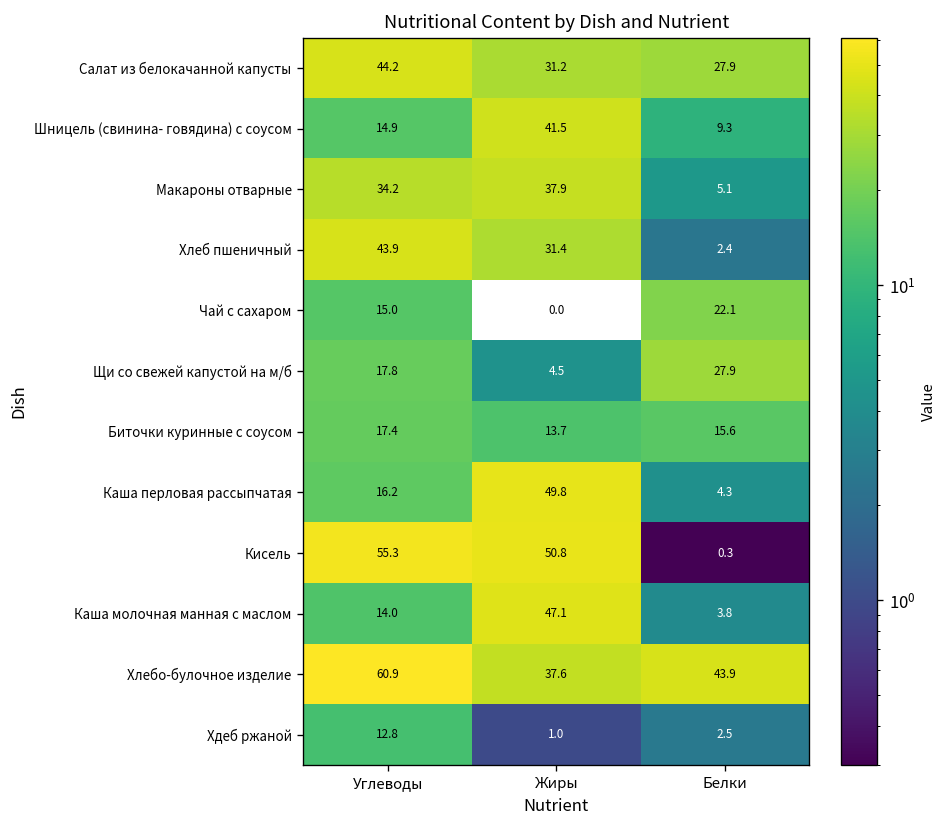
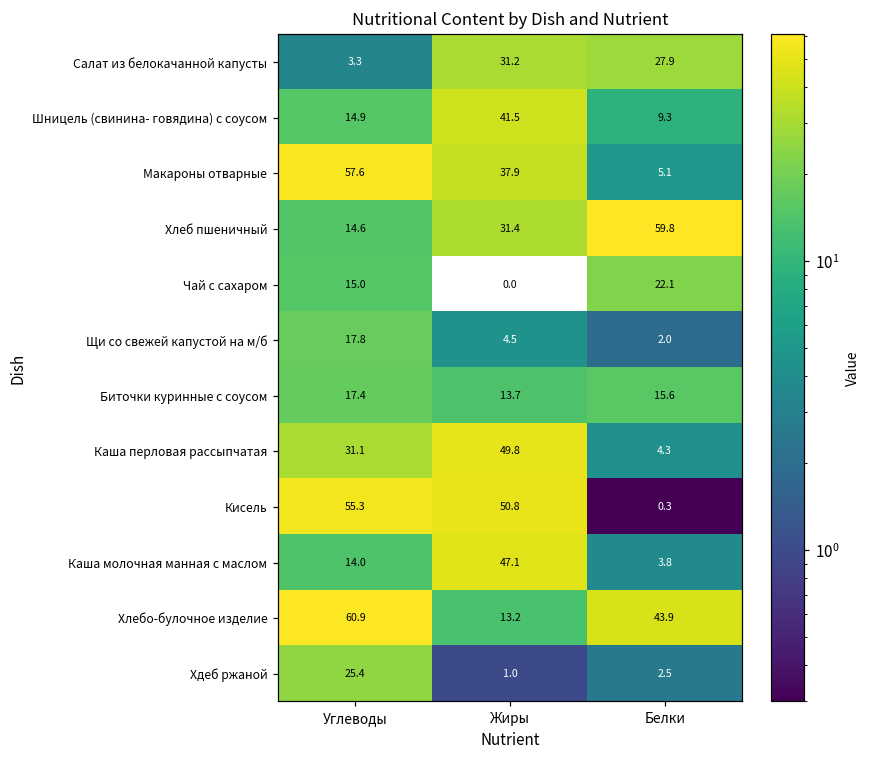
  {
    "Салат из белокачанной капусты": {
-     "Углеводы": 44.2,
+     "Углеводы": 3.3,
      "Жиры": 31.2,
      "Белки": 27.9
    },
    "Шницель (свинина- говядина) с соусом": {
      "Углеводы": 14.9,
      "Жиры": 41.5,
      "Белки": 9.3
    },
    "Макароны отварные": {
-     "Углеводы": 34.2,
+     "Углеводы": 57.6,
      "Жиры": 37.9,
      "Белки": 5.1
    },
    "Хлеб пшеничный": {
-     "Углеводы": 43.9,
+     "Углеводы": 14.6,
      "Жиры": 31.4,
-     "Белки": 2.4
+     "Белки": 59.8
    },
    "Чай с сахаром": {
      "Углеводы": 15.0,
      "Жиры": 0.0,
      "Белки": 22.1
    },
    "Щи со свежей капустой на м/б": {
      "Углеводы": 17.8,
      "Жиры": 4.5,
-     "Белки": 27.9
+     "Белки": 2.0
    },
    "Биточки куринные с соусом": {
      "Углеводы": 17.4,
      "Жиры": 13.7,
      "Белки": 15.6
    },
    "Каша перловая рассыпчатая": {
-     "Углеводы": 16.2,
+     "Углеводы": 31.1,
      "Жиры": 49.8,
      "Белки": 4.3
    },
    "Кисель": {
      "Углеводы": 55.3,
      "Жиры": 50.8,
      "Белки": 0.3
    },
    "Каша молочная манная с маслом": {
      "Углеводы": 14.0,
      "Жиры": 47.1,
      "Белки": 3.8
    },
    "Хлебо-булочное изделие": {
      "Углеводы": 60.9,
-     "Жиры": 37.6,
+     "Жиры": 13.2,
      "Белки": 43.9
    },
    "Хдеб ржаной": {
-     "Углеводы": 12.8,
+     "Углеводы": 25.4,
      "Жиры": 1.0,
      "Белки": 2.5
    }
  }
